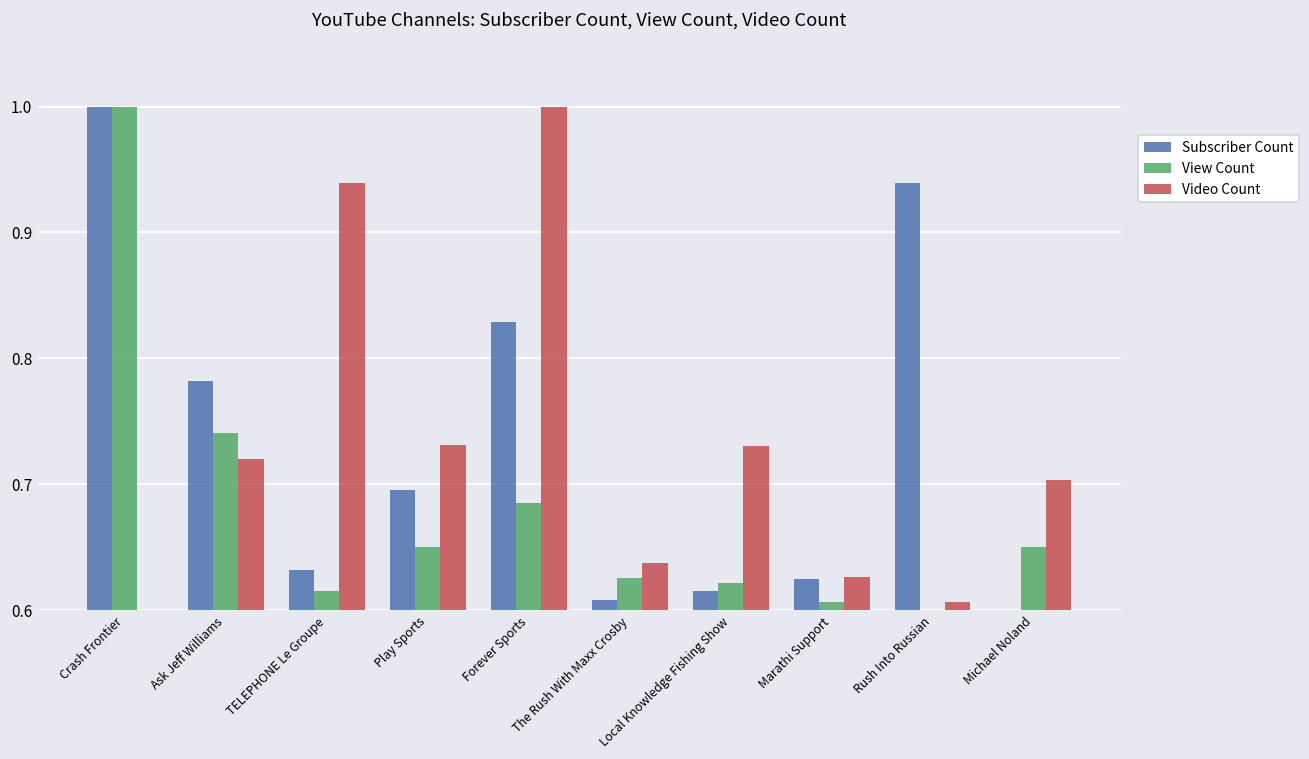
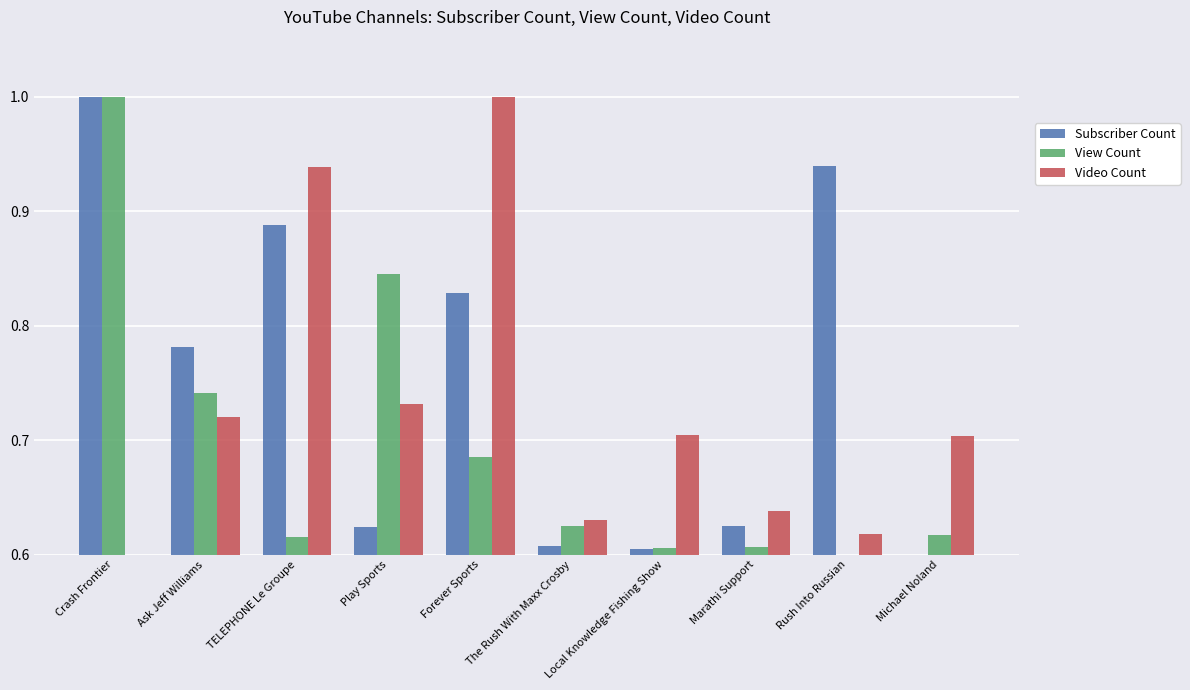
  {
    "Subscriber Count": {
      "Crash Frontier": 1.000,
      "Ask Jeff Williams": 0.782,
-     "TELEPHONE Le Groupe": 0.632,
-     "Play Sports": 0.696,
+     "TELEPHONE Le Groupe": 0.888,
+     "Play Sports": 0.625,
      "Forever Sports": 0.829,
      "The Rush With Maxx Crosby": 0.608,
-     "Local Knowledge Fishing Show": 0.615,
+     "Local Knowledge Fishing Show": 0.605,
      "Marathi Support": 0.625,
      "Rush Into Russian": 0.939,
      "Michael Noland": 0.600
    },
    "View Count": {
      "Crash Frontier": 1.000,
      "Ask Jeff Williams": 0.741,
      "TELEPHONE Le Groupe": 0.615,
-     "Play Sports": 0.650,
+     "Play Sports": 0.845,
      "Forever Sports": 0.685,
      "The Rush With Maxx Crosby": 0.625,
-     "Local Knowledge Fishing Show": 0.622,
+     "Local Knowledge Fishing Show": 0.606,
      "Marathi Support": 0.607,
      "Rush Into Russian": 0.600,
-     "Michael Noland": 0.650
+     "Michael Noland": 0.618
    },
    "Video Count": {
      "Crash Frontier": 0.600,
      "Ask Jeff Williams": 0.720,
      "TELEPHONE Le Groupe": 0.939,
      "Play Sports": 0.731,
      "Forever Sports": 1.000,
-     "The Rush With Maxx Crosby": 0.638,
-     "Local Knowledge Fishing Show": 0.730,
-     "Marathi Support": 0.626,
-     "Rush Into Russian": 0.606,
+     "The Rush With Maxx Crosby": 0.630,
+     "Local Knowledge Fishing Show": 0.704,
+     "Marathi Support": 0.638,
+     "Rush Into Russian": 0.618,
      "Michael Noland": 0.703
    }
  }
